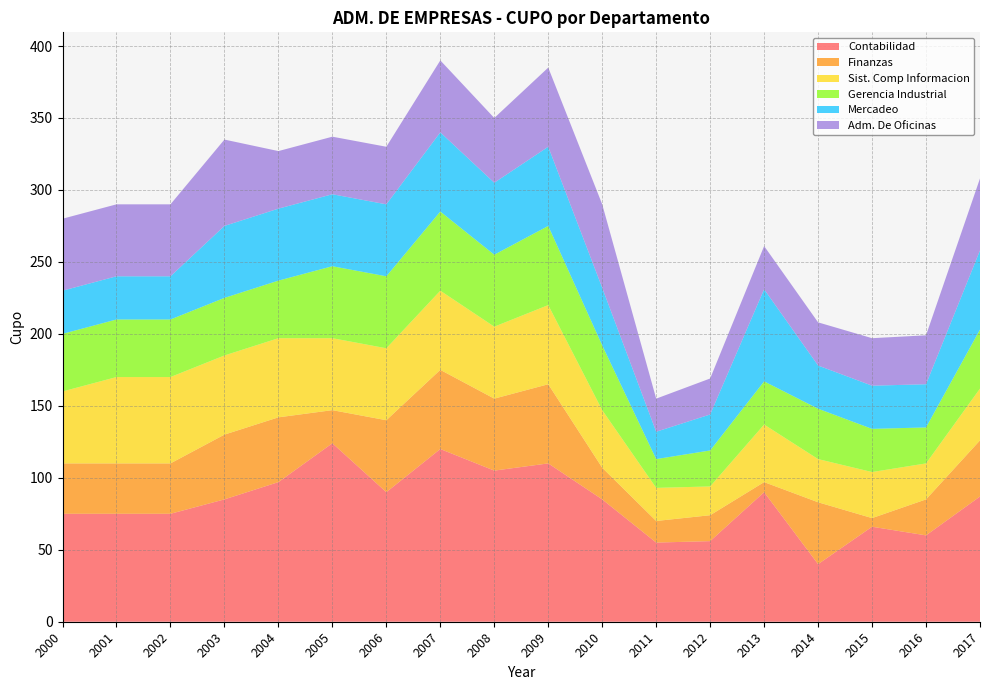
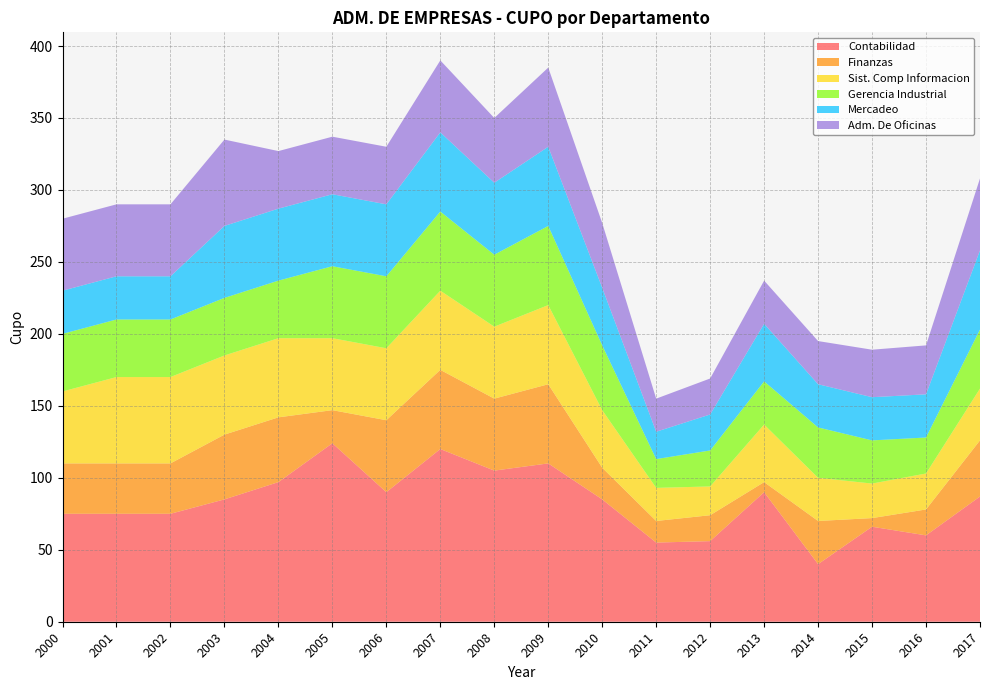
  {
    "Contabilidad": {
      "2000": 75,
      "2001": 75,
      "2002": 75,
      "2003": 85,
      "2004": 97,
      "2005": 124,
      "2006": 90,
      "2007": 120,
      "2008": 105,
      "2009": 110,
      "2010": 85,
      "2011": 55,
      "2012": 56,
      "2013": 90,
      "2014": 40,
      "2015": 66,
      "2016": 60,
      "2017": 87
    },
    "Finanzas": {
      "2000": 35,
      "2001": 35,
      "2002": 35,
      "2003": 45,
      "2004": 45,
      "2005": 23,
      "2006": 50,
      "2007": 55,
      "2008": 50,
      "2009": 55,
      "2010": 22,
      "2011": 15,
      "2012": 18,
      "2013": 7,
-     "2014": 43,
+     "2014": 30,
      "2015": 6,
-     "2016": 25,
+     "2016": 18,
      "2017": 39
    },
    "Sist. Comp Informacion": {
      "2000": 50,
      "2001": 60,
      "2002": 60,
      "2003": 55,
      "2004": 55,
      "2005": 50,
      "2006": 50,
      "2007": 55,
      "2008": 50,
      "2009": 55,
      "2010": 40,
      "2011": 23,
      "2012": 20,
      "2013": 40,
      "2014": 30,
-     "2015": 32,
+     "2015": 24,
      "2016": 25,
      "2017": 36
    },
    "Gerencia Industrial": {
      "2000": 40,
      "2001": 40,
      "2002": 40,
      "2003": 40,
      "2004": 40,
      "2005": 50,
      "2006": 50,
      "2007": 55,
      "2008": 50,
      "2009": 55,
      "2010": 45,
      "2011": 20,
      "2012": 25,
      "2013": 30,
      "2014": 35,
      "2015": 30,
      "2016": 25,
      "2017": 41
    },
    "Mercadeo": {
      "2000": 30,
      "2001": 30,
      "2002": 30,
      "2003": 50,
      "2004": 50,
      "2005": 50,
      "2006": 50,
      "2007": 55,
      "2008": 50,
      "2009": 55,
      "2010": 40,
      "2011": 19,
      "2012": 25,
-     "2013": 64,
+     "2013": 40,
      "2014": 30,
      "2015": 30,
      "2016": 30,
      "2017": 55
    },
    "Adm. De Oficinas": {
      "2000": 50,
      "2001": 50,
      "2002": 50,
      "2003": 60,
      "2004": 40,
      "2005": 40,
      "2006": 40,
      "2007": 50,
      "2008": 45,
      "2009": 55,
-     "2010": 58,
+     "2010": 45,
      "2011": 23,
      "2012": 25,
      "2013": 30,
      "2014": 30,
      "2015": 33,
      "2016": 34,
      "2017": 50
    }
  }
